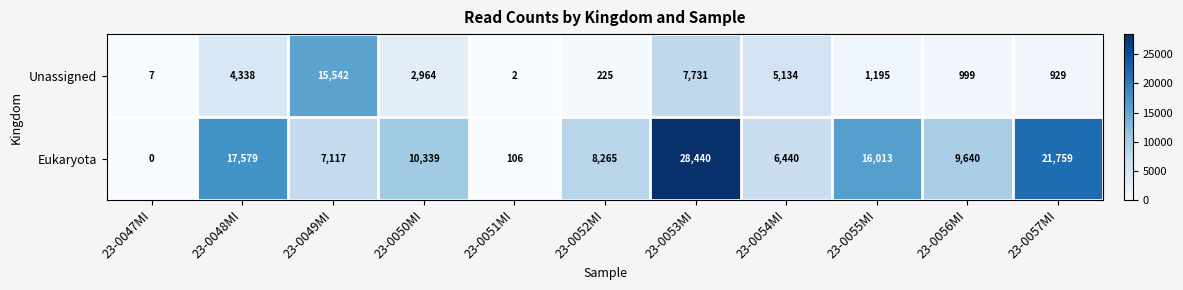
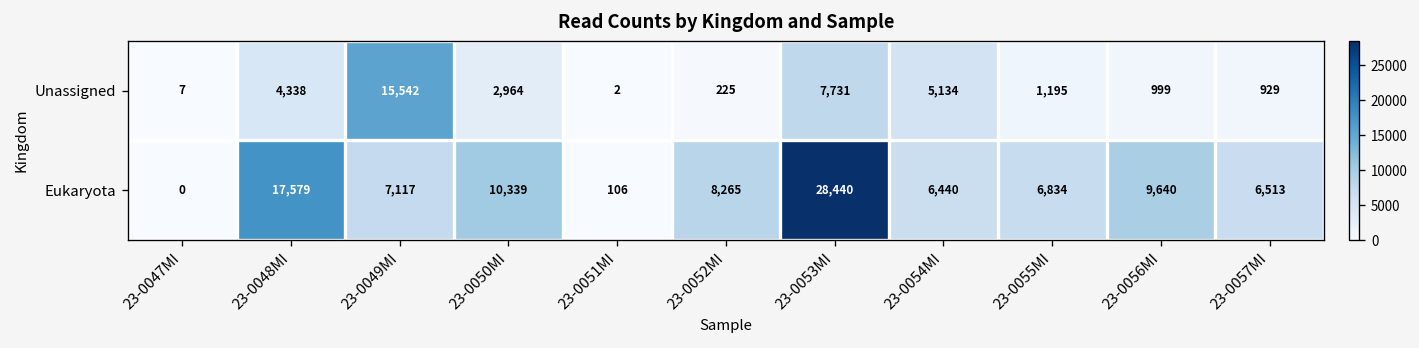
  {
    "Unassigned": {
      "23-0047MI": "7",
      "23-0048MI": "4,338",
      "23-0049MI": "15,542",
      "23-0050MI": "2,964",
      "23-0051MI": "2",
      "23-0052MI": "225",
      "23-0053MI": "7,731",
      "23-0054MI": "5,134",
      "23-0055MI": "1,195",
      "23-0056MI": "999",
      "23-0057MI": "929"
    },
    "Eukaryota": {
      "23-0047MI": "0",
      "23-0048MI": "17,579",
      "23-0049MI": "7,117",
      "23-0050MI": "10,339",
      "23-0051MI": "106",
      "23-0052MI": "8,265",
      "23-0053MI": "28,440",
      "23-0054MI": "6,440",
-     "23-0055MI": "16,013",
+     "23-0055MI": "6,834",
      "23-0056MI": "9,640",
-     "23-0057MI": "21,759"
+     "23-0057MI": "6,513"
    }
  }
